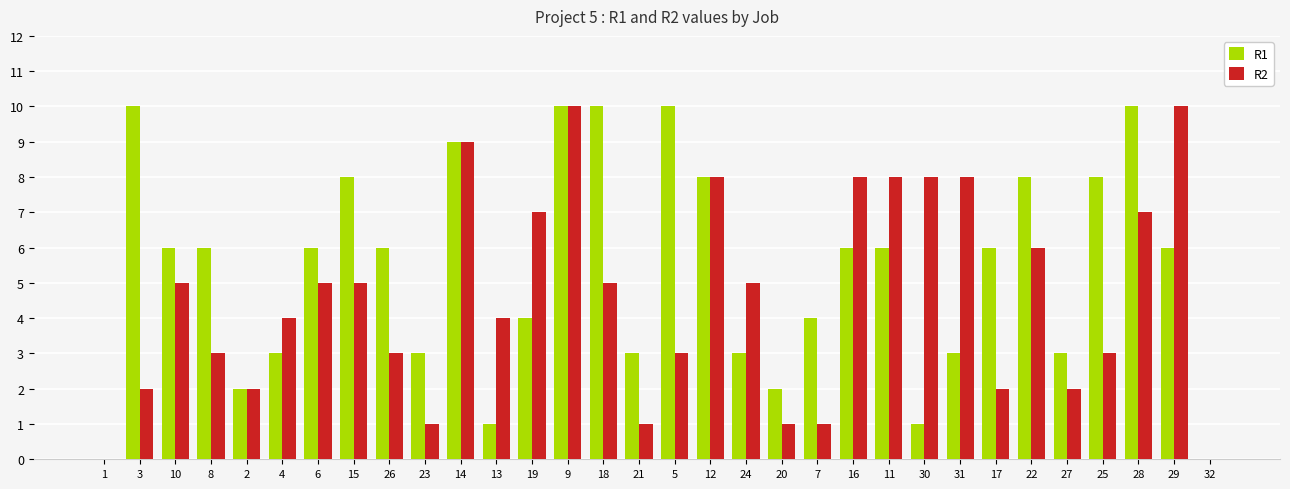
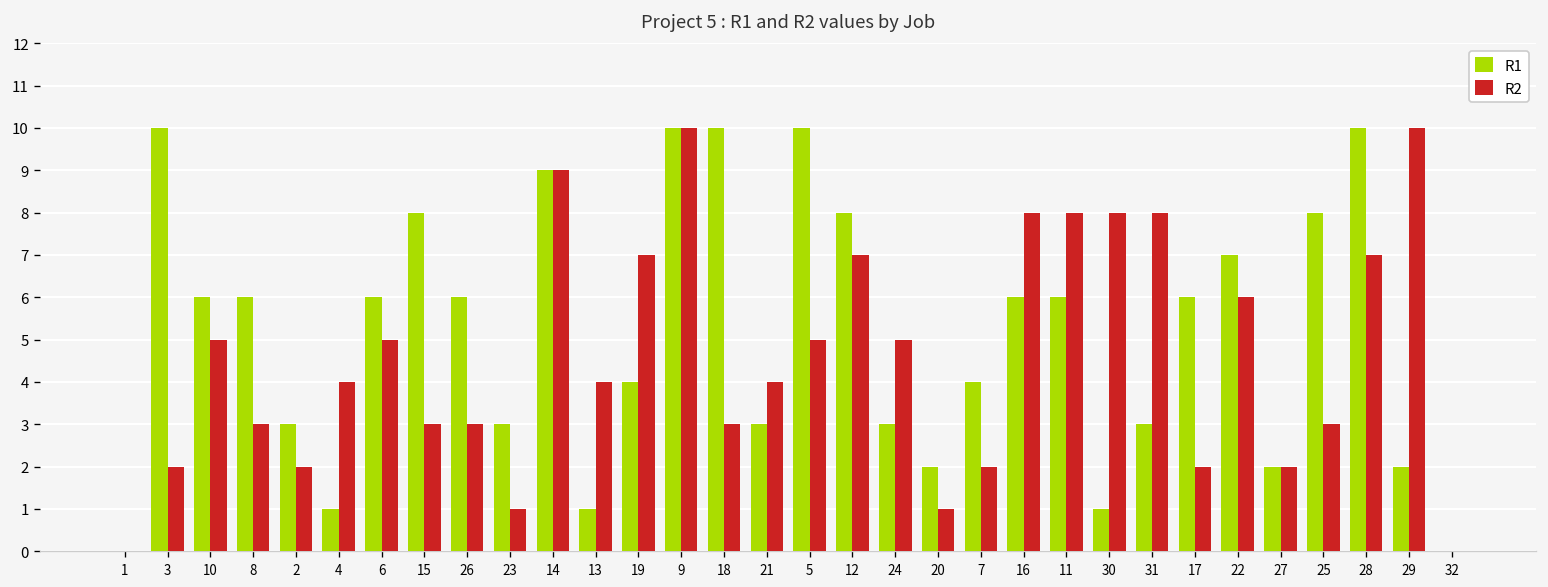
  {
    "R1": {
      "1": 0,
      "3": 10,
      "10": 6,
      "8": 6,
-     "2": 2,
-     "4": 3,
+     "2": 3,
+     "4": 1,
      "6": 6,
      "15": 8,
      "26": 6,
      "23": 3,
      "14": 9,
      "13": 1,
      "19": 4,
      "9": 10,
      "18": 10,
      "21": 3,
      "5": 10,
      "12": 8,
      "24": 3,
      "20": 2,
      "7": 4,
      "16": 6,
      "11": 6,
      "30": 1,
      "31": 3,
      "17": 6,
-     "22": 8,
-     "27": 3,
+     "22": 7,
+     "27": 2,
      "25": 8,
      "28": 10,
-     "29": 6,
+     "29": 2,
      "32": 0
    },
    "R2": {
      "1": 0,
      "3": 2,
      "10": 5,
      "8": 3,
      "2": 2,
      "4": 4,
      "6": 5,
-     "15": 5,
+     "15": 3,
      "26": 3,
      "23": 1,
      "14": 9,
      "13": 4,
      "19": 7,
      "9": 10,
-     "18": 5,
-     "21": 1,
-     "5": 3,
-     "12": 8,
+     "18": 3,
+     "21": 4,
+     "5": 5,
+     "12": 7,
      "24": 5,
      "20": 1,
-     "7": 1,
+     "7": 2,
      "16": 8,
      "11": 8,
      "30": 8,
      "31": 8,
      "17": 2,
      "22": 6,
      "27": 2,
      "25": 3,
      "28": 7,
      "29": 10,
      "32": 0
    }
  }
